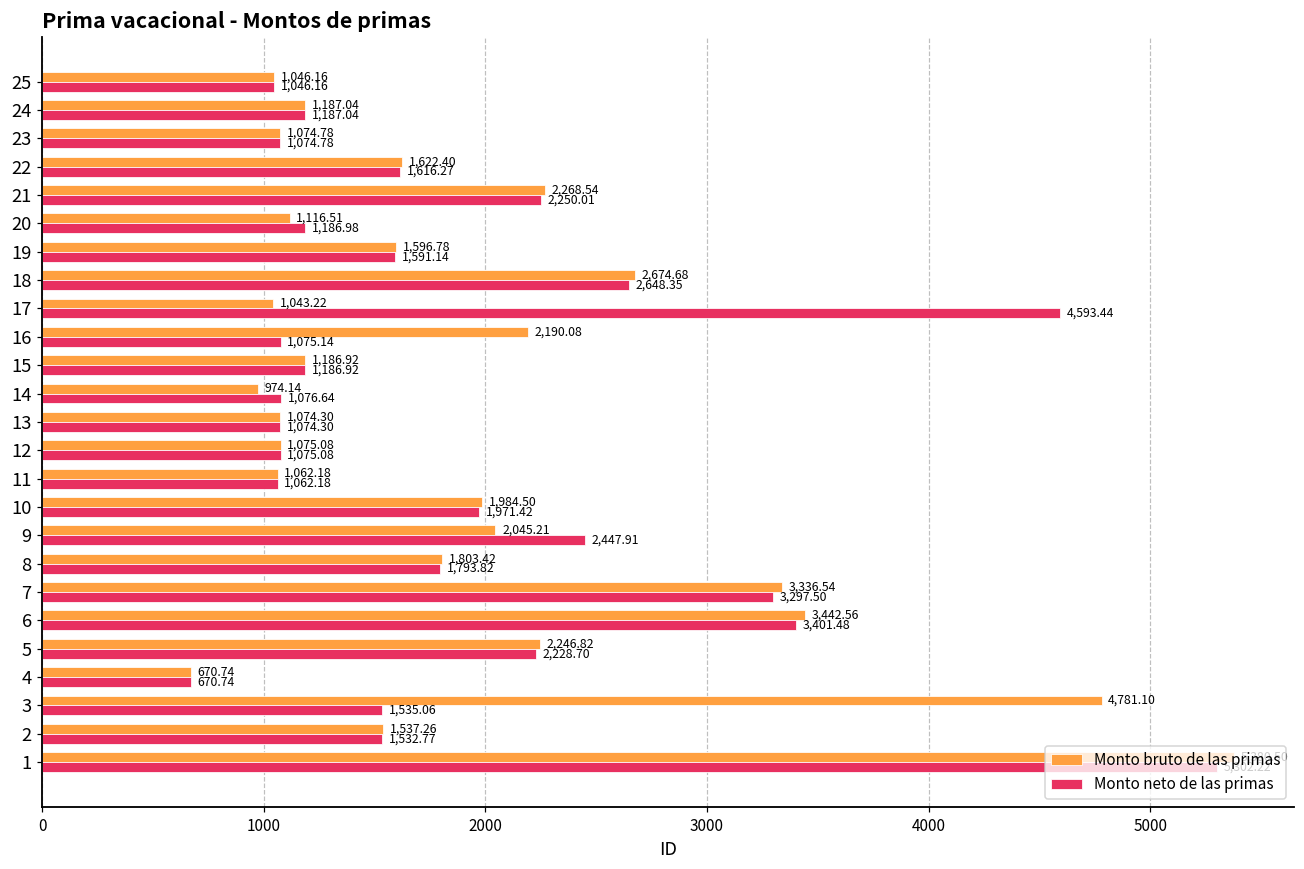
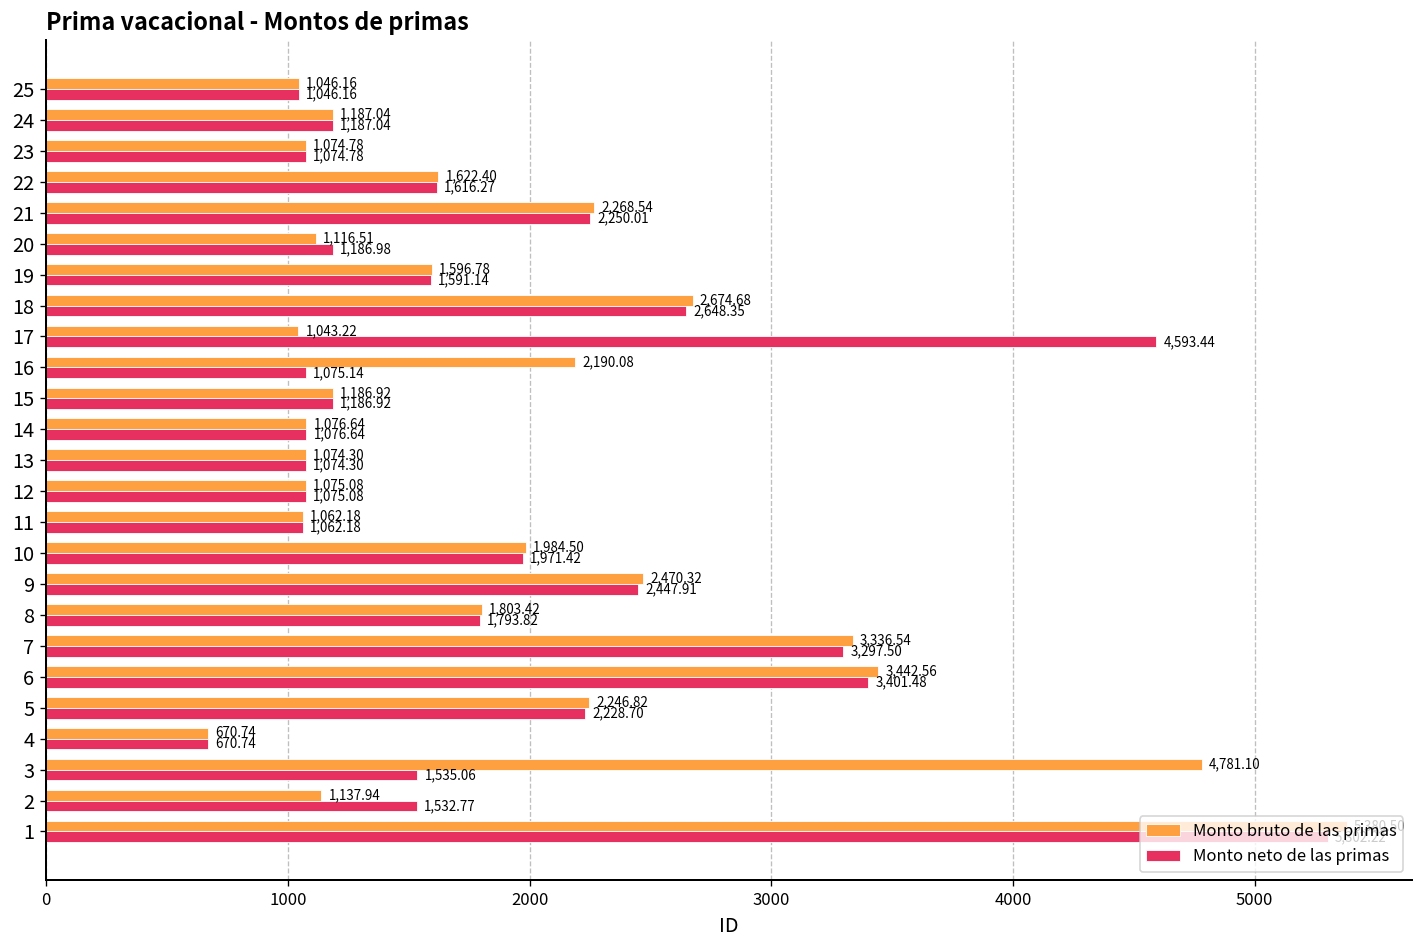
  {
    "Monto bruto de las primas": {
      "25": "1,046.16",
      "24": "1,187.04",
      "23": "1,074.78",
      "22": "1,622.40",
      "21": "2,268.54",
      "20": "1,116.51",
      "19": "1,596.78",
      "18": "2,674.68",
      "17": "1,043.22",
      "16": "2,190.08",
      "15": "1,186.92",
-     "14": "974.14",
+     "14": "1,076.64",
      "13": "1,074.30",
      "12": "1,075.08",
      "11": "1,062.18",
      "10": "1,984.50",
-     "9": "2,045.21",
+     "9": "2,470.32",
      "8": "1,803.42",
      "7": "3,336.54",
      "6": "3,442.56",
      "5": "2,246.82",
      "4": "670.74",
      "3": "4,781.10",
-     "2": "1,537.26"
+     "2": "1,137.94"
    },
    "Monto neto de las primas": {
      "25": "1,046.16",
      "24": "1,187.04",
      "23": "1,074.78",
      "22": "1,616.27",
      "21": "2,250.01",
      "20": "1,186.98",
      "19": "1,591.14",
      "18": "2,648.35",
      "17": "4,593.44",
      "16": "1,075.14",
      "15": "1,186.92",
      "14": "1,076.64",
      "13": "1,074.30",
      "12": "1,075.08",
      "11": "1,062.18",
      "10": "1,971.42",
      "9": "2,447.91",
      "8": "1,793.82",
      "7": "3,297.50",
      "6": "3,401.48",
      "5": "2,228.70",
      "4": "670.74",
      "3": "1,535.06",
      "2": "1,532.77"
    }
  }
